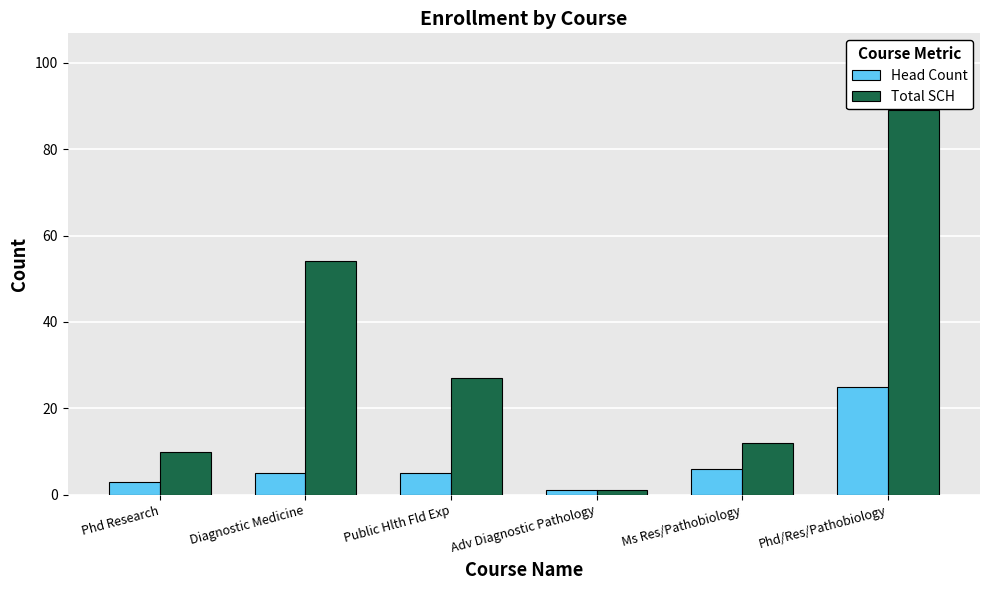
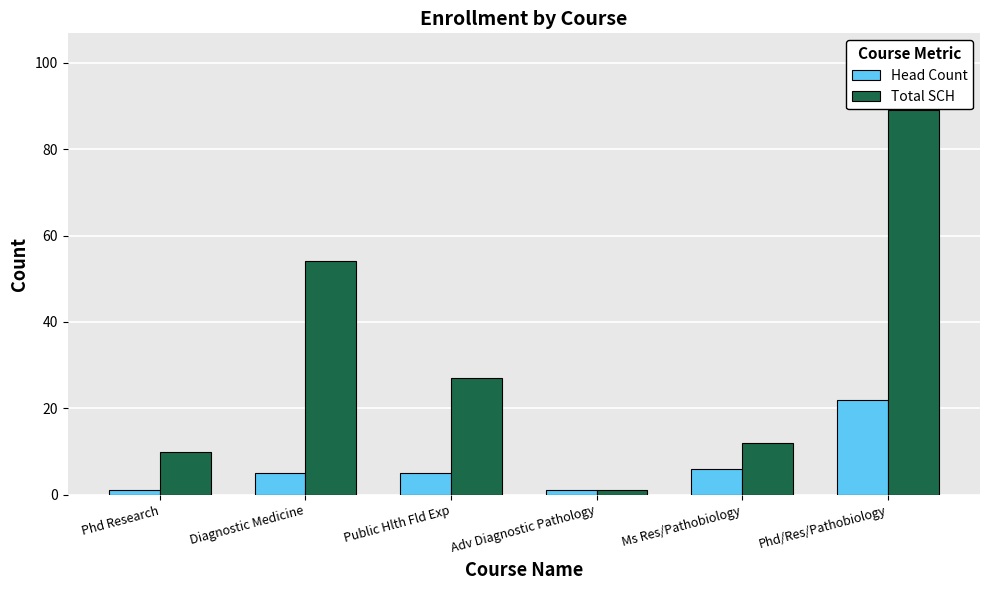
  {
    "Head Count": {
-     "Phd Research": 3,
+     "Phd Research": 1,
      "Diagnostic Medicine": 5,
      "Public Hlth Fld Exp": 5,
      "Adv Diagnostic Pathology": 1,
      "Ms Res/Pathobiology": 6,
-     "Phd/Res/Pathobiology": 25
+     "Phd/Res/Pathobiology": 22
    },
    "Total SCH": {
      "Phd Research": 10,
      "Diagnostic Medicine": 54,
      "Public Hlth Fld Exp": 27,
      "Adv Diagnostic Pathology": 1,
      "Ms Res/Pathobiology": 12,
      "Phd/Res/Pathobiology": 89
    }
  }
